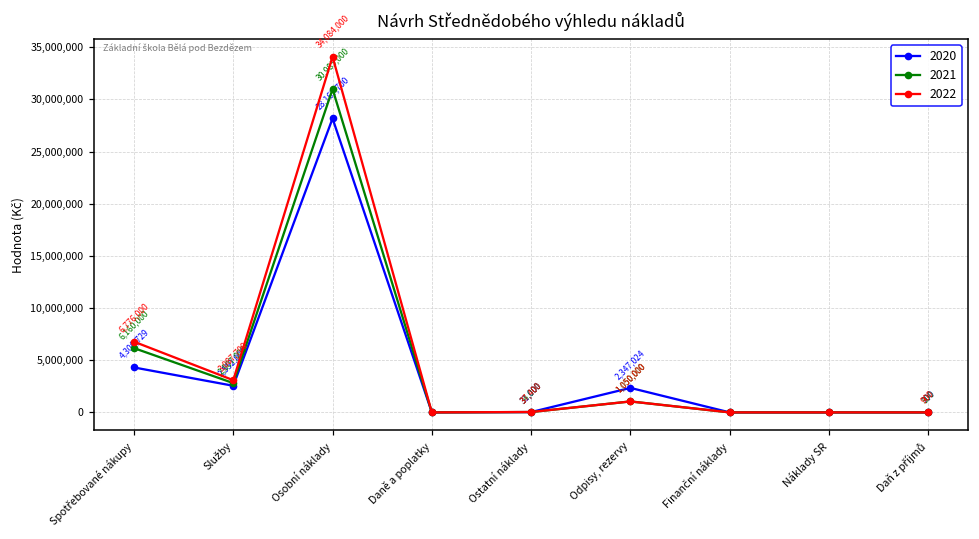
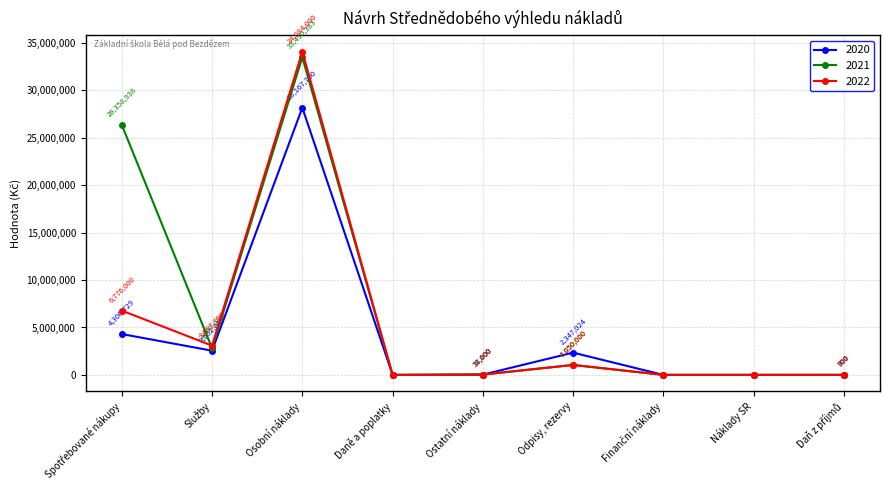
  {
    "2021": {
-     "Spotřebované nákupy": "6,160,000",
-     "Osobní náklady": "30,985,000"
+     "Spotřebované nákupy": "26,358,938",
+     "Osobní náklady": "33,490,383"
    },
    "2022": {
      "Osobní náklady": "34,084,000"
    }
  }
